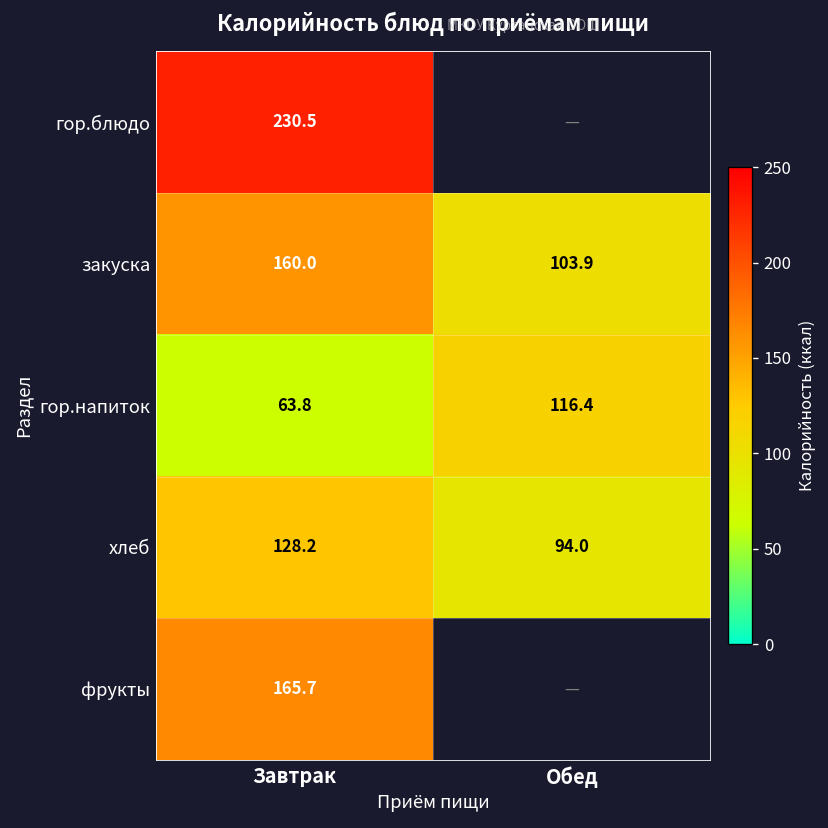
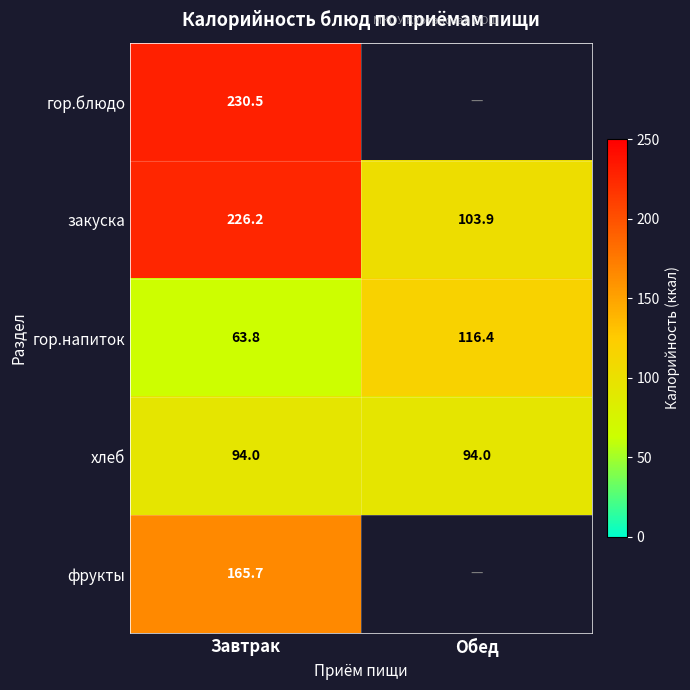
  {
    "гор.блюдо": {
      "Завтрак": 230.5
    },
    "закуска": {
-     "Завтрак": 160.0,
+     "Завтрак": 226.2,
      "Обед": 103.9
    },
    "гор.напиток": {
      "Завтрак": 63.8,
      "Обед": 116.4
    },
    "хлеб": {
-     "Завтрак": 128.2,
+     "Завтрак": 94.0,
      "Обед": 94.0
    },
    "фрукты": {
      "Завтрак": 165.7
    }
  }
